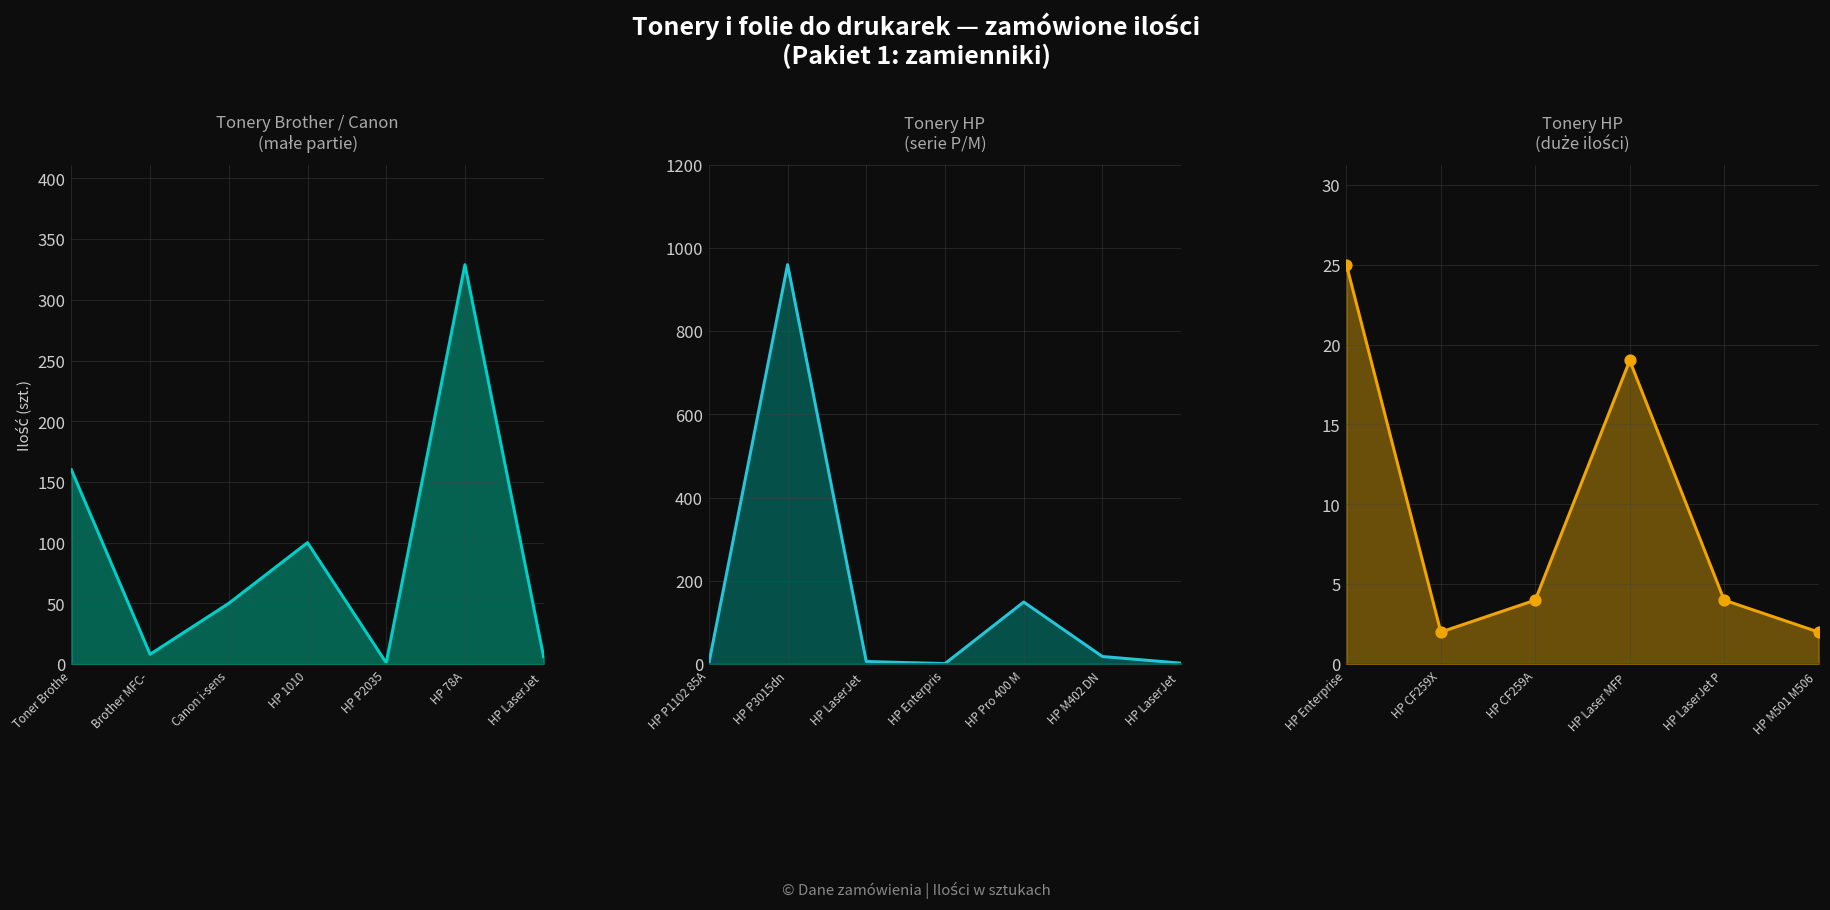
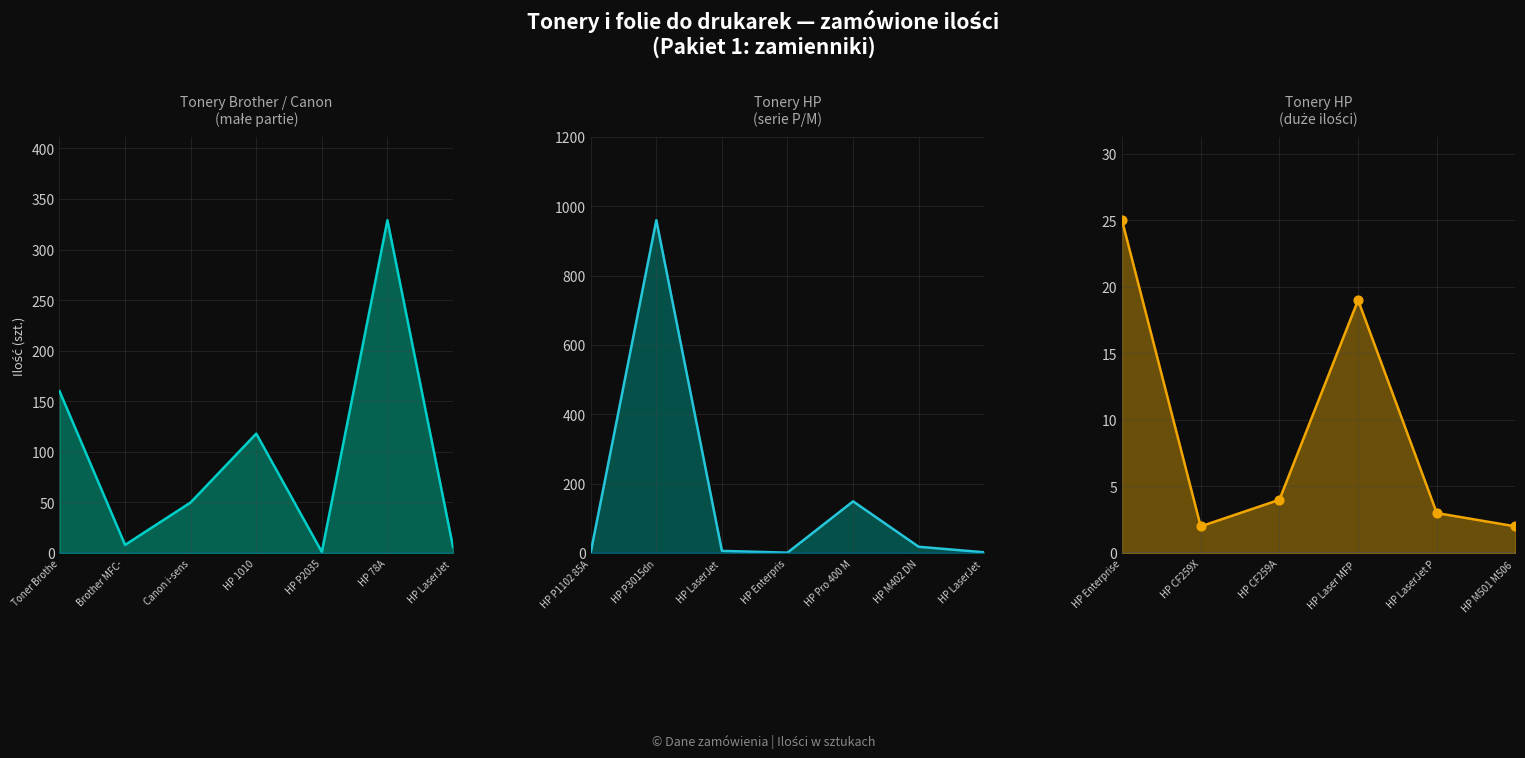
  {
    "Tonery Brother / Canon (małe partie)": {
      "Toner Brothe": 160,
      "Brother MFC-": 8,
      "Canon i-sens": 50,
-     "HP 1010": 100,
+     "HP 1010": 118,
      "HP P2035": 1,
      "HP 78A": 329,
      "HP LaserJet": 6
    },
    "Tonery HP (serie P/M)": {
      "HP P1102 85A": 0,
      "HP P3015dn": 960,
      "HP Enterpris": 0,
      "HP Pro 400 M": 150,
      "HP M402 DN": 20
    },
    "Tonery HP (duże ilości)": {
      "HP Enterprise": 25,
      "HP CF259X": 2,
      "HP CF259A": 4,
      "HP Laser MFP": 19,
-     "HP LaserJet P": 4,
+     "HP LaserJet P": 3,
      "HP M501 M506": 2
    }
  }
